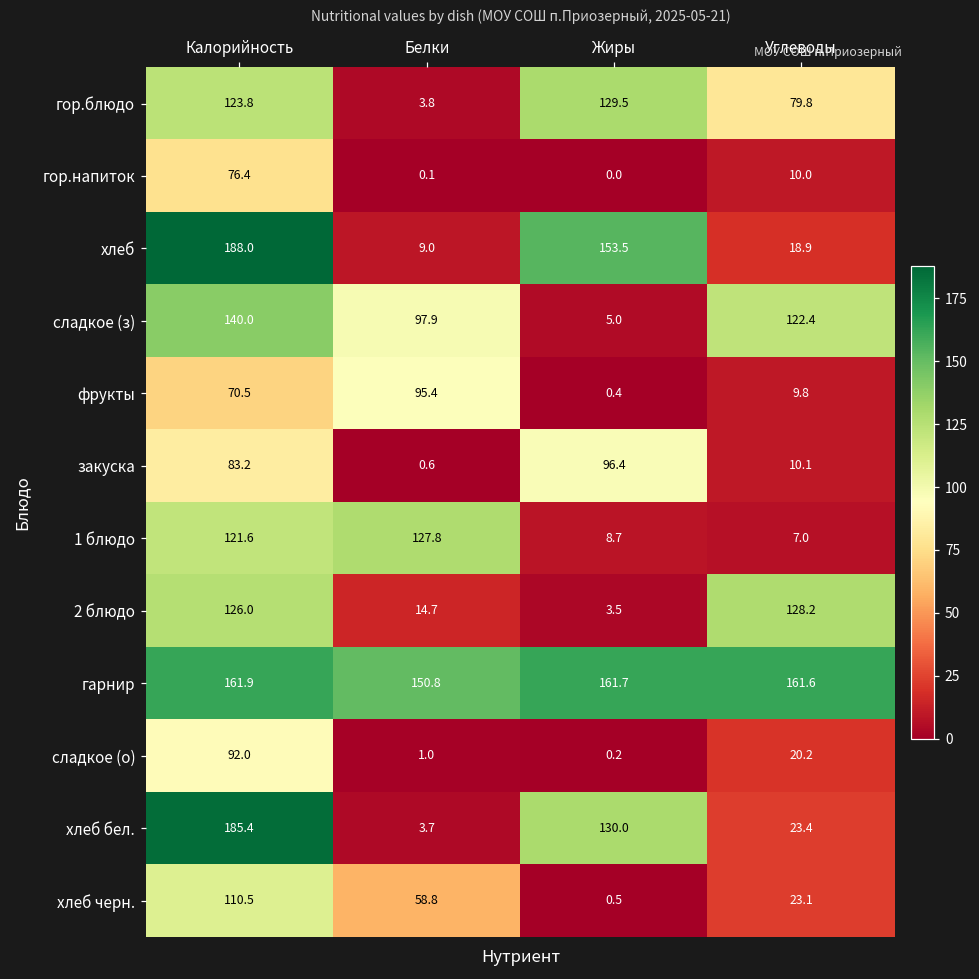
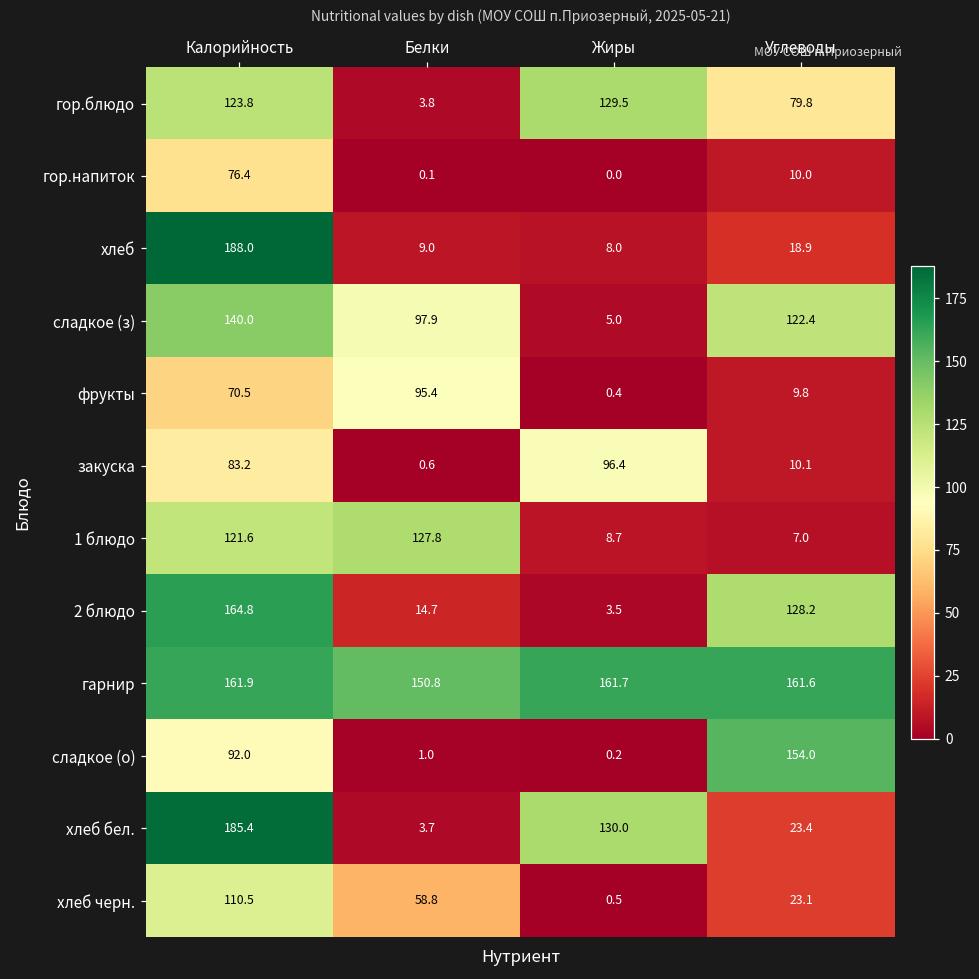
  {
    "гор.блюдо": {
      "Калорийность": 123.8,
      "Белки": 3.8,
      "Жиры": 129.5,
      "Углеводы": 79.8
    },
    "гор.напиток": {
      "Калорийность": 76.4,
      "Белки": 0.1,
      "Жиры": 0.0,
      "Углеводы": 10.0
    },
    "хлеб": {
      "Калорийность": 188.0,
      "Белки": 9.0,
-     "Жиры": 153.5,
+     "Жиры": 8.0,
      "Углеводы": 18.9
    },
    "сладкое (з)": {
      "Калорийность": 140.0,
      "Белки": 97.9,
      "Жиры": 5.0,
      "Углеводы": 122.4
    },
    "фрукты": {
      "Калорийность": 70.5,
      "Белки": 95.4,
      "Жиры": 0.4,
      "Углеводы": 9.8
    },
    "закуска": {
      "Калорийность": 83.2,
      "Белки": 0.6,
      "Жиры": 96.4,
      "Углеводы": 10.1
    },
    "1 блюдо": {
      "Калорийность": 121.6,
      "Белки": 127.8,
      "Жиры": 8.7,
      "Углеводы": 7.0
    },
    "2 блюдо": {
-     "Калорийность": 126.0,
+     "Калорийность": 164.8,
      "Белки": 14.7,
      "Жиры": 3.5,
      "Углеводы": 128.2
    },
    "гарнир": {
      "Калорийность": 161.9,
      "Белки": 150.8,
      "Жиры": 161.7,
      "Углеводы": 161.6
    },
    "сладкое (о)": {
      "Калорийность": 92.0,
      "Белки": 1.0,
      "Жиры": 0.2,
-     "Углеводы": 20.2
+     "Углеводы": 154.0
    },
    "хлеб бел.": {
      "Калорийность": 185.4,
      "Белки": 3.7,
      "Жиры": 130.0,
      "Углеводы": 23.4
    },
    "хлеб черн.": {
      "Калорийность": 110.5,
      "Белки": 58.8,
      "Жиры": 0.5,
      "Углеводы": 23.1
    }
  }
